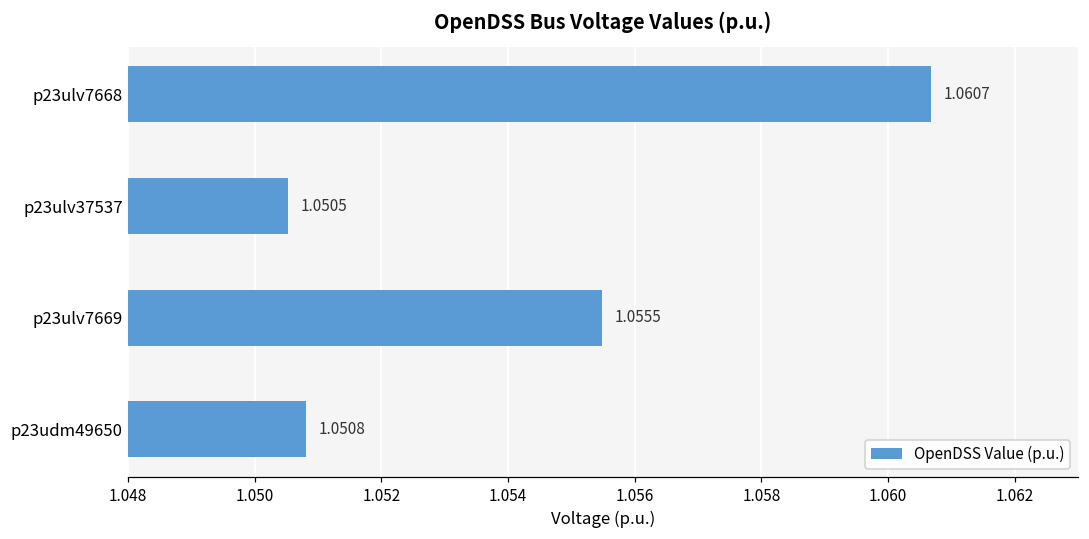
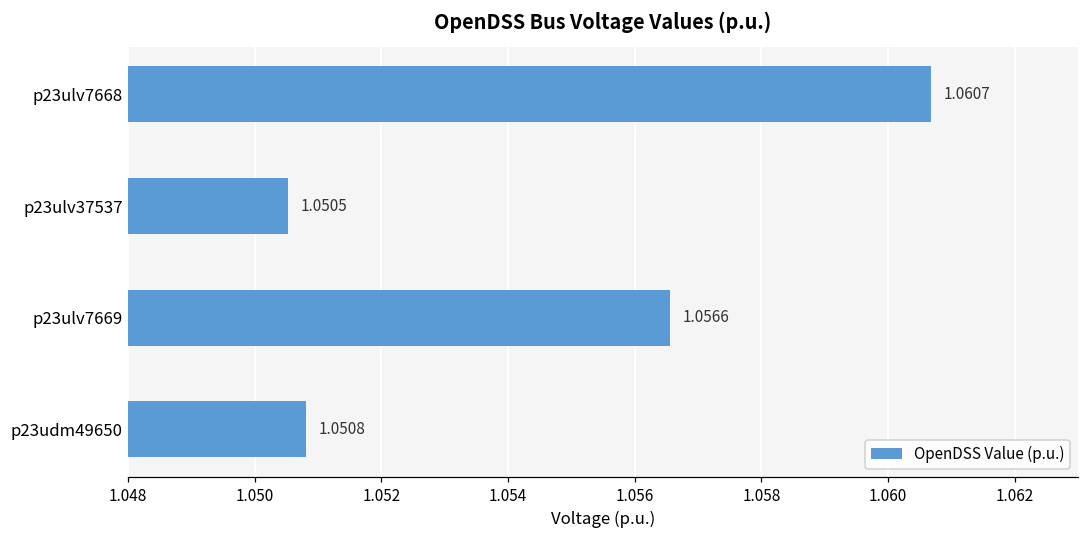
  {
    "p23ulv7668": 1.0607,
    "p23ulv37537": 1.0505,
-   "p23ulv7669": 1.0555,
+   "p23ulv7669": 1.0566,
    "p23udm49650": 1.0508
  }
